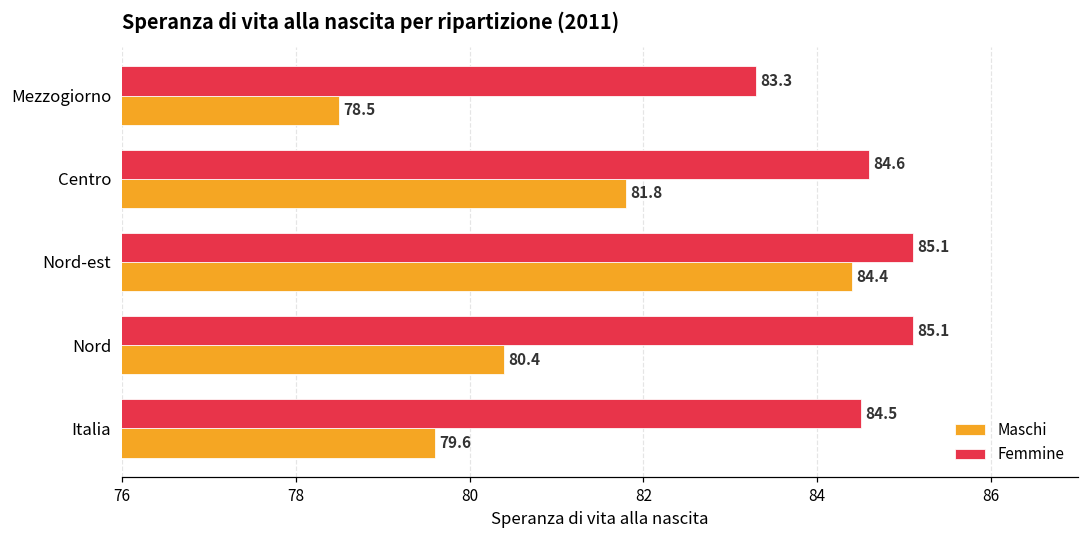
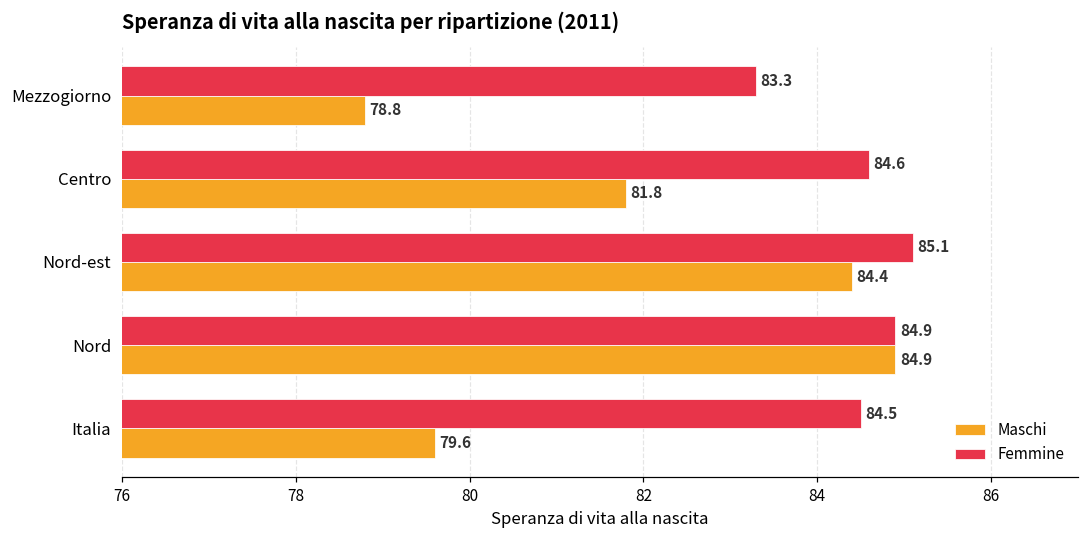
  {
    "Maschi": {
-     "Mezzogiorno": 78.5,
+     "Mezzogiorno": 78.8,
      "Centro": 81.8,
      "Nord-est": 84.4,
-     "Nord": 80.4,
+     "Nord": 84.9,
      "Italia": 79.6
    },
    "Femmine": {
      "Mezzogiorno": 83.3,
      "Centro": 84.6,
      "Nord-est": 85.1,
-     "Nord": 85.1,
+     "Nord": 84.9,
      "Italia": 84.5
    }
  }
